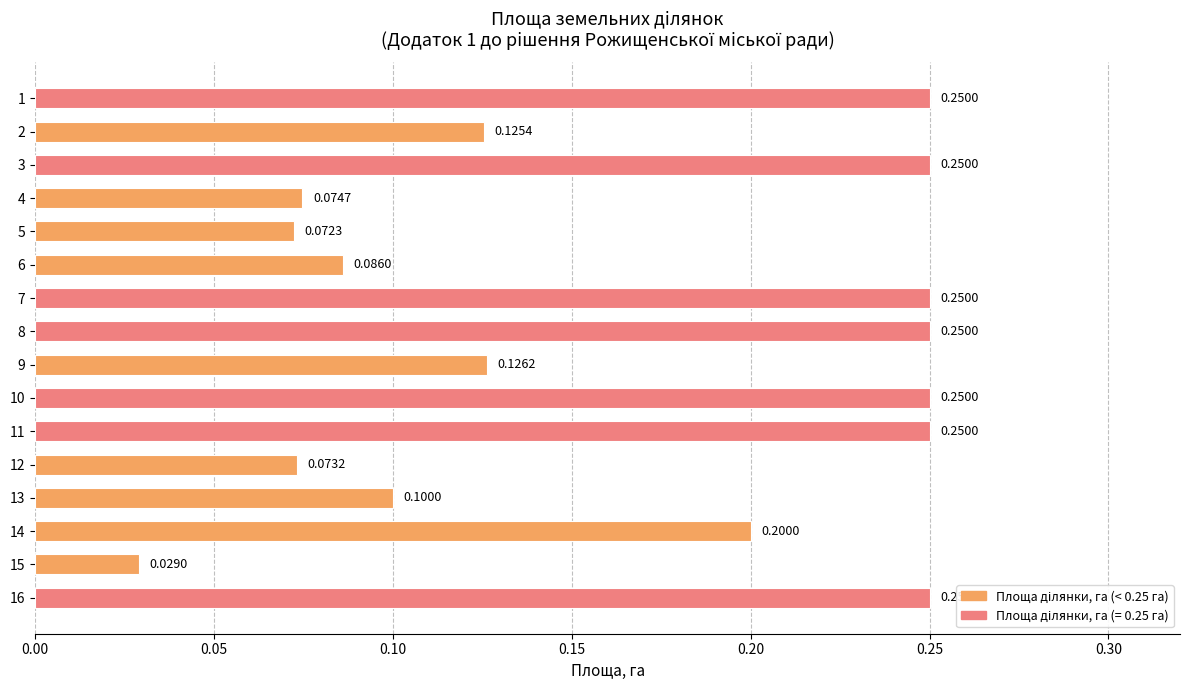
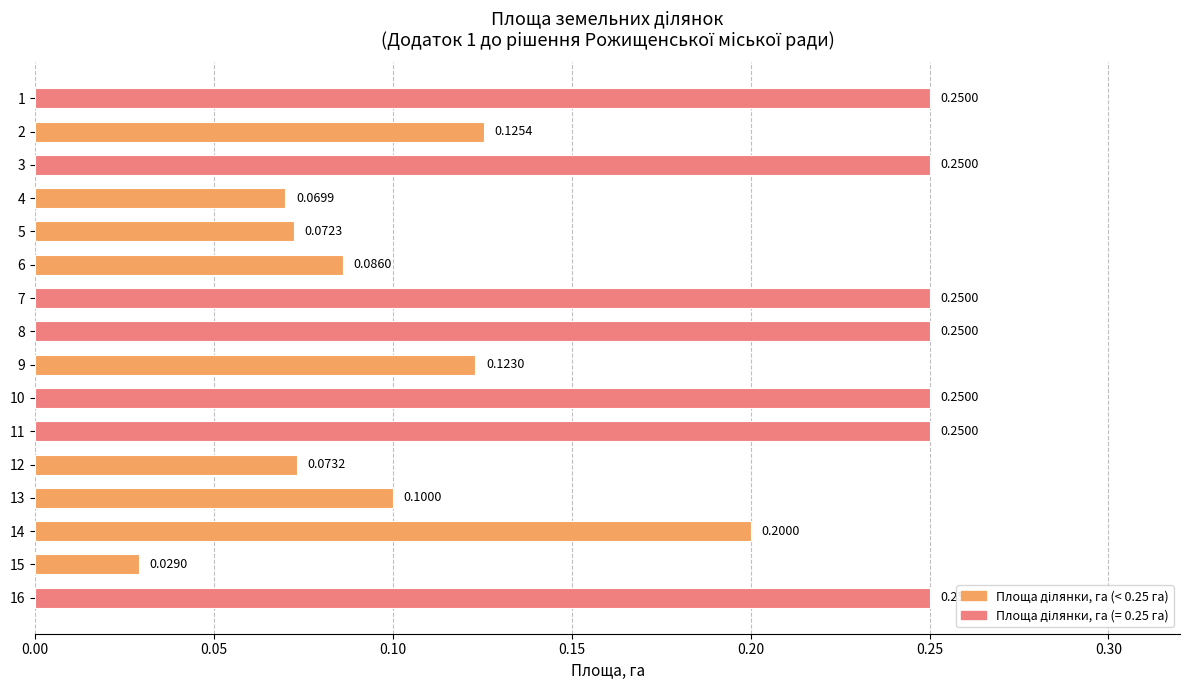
  {
    "1": 0.2500,
    "2": 0.1254,
    "3": 0.2500,
-   "4": 0.0747,
+   "4": 0.0699,
    "5": 0.0723,
    "6": 0.0860,
    "7": 0.2500,
    "8": 0.2500,
-   "9": 0.1262,
+   "9": 0.1230,
    "10": 0.2500,
    "11": 0.2500,
    "12": 0.0732,
    "13": 0.1000,
    "14": 0.2000,
    "15": 0.0290
  }
